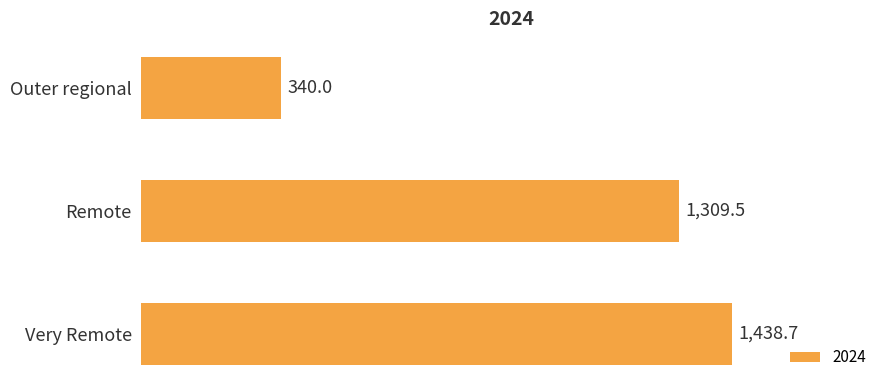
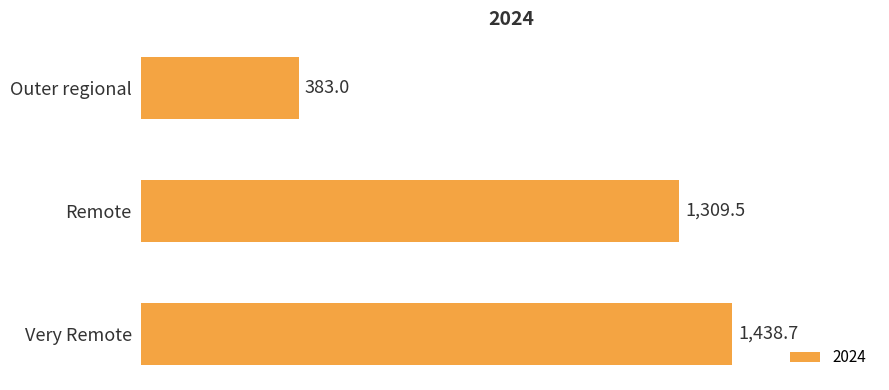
  {
-   "Outer regional": "340.0",
+   "Outer regional": "383.0",
    "Remote": "1,309.5",
    "Very Remote": "1,438.7"
  }
